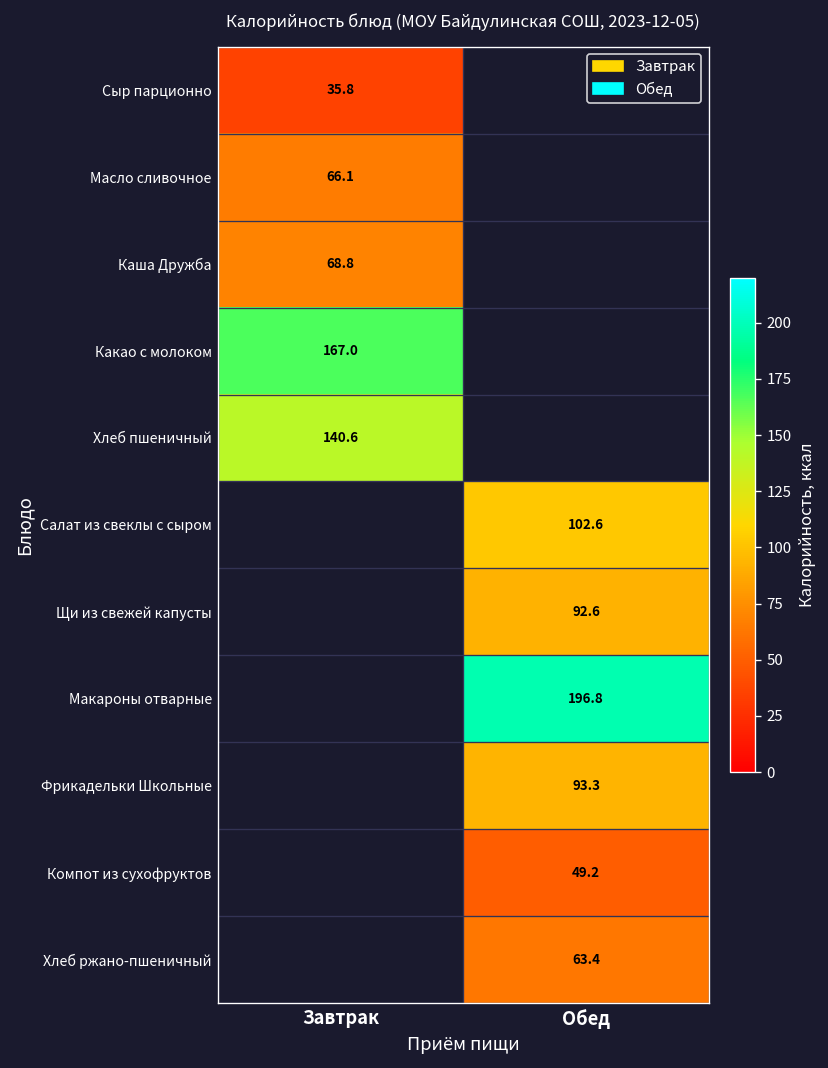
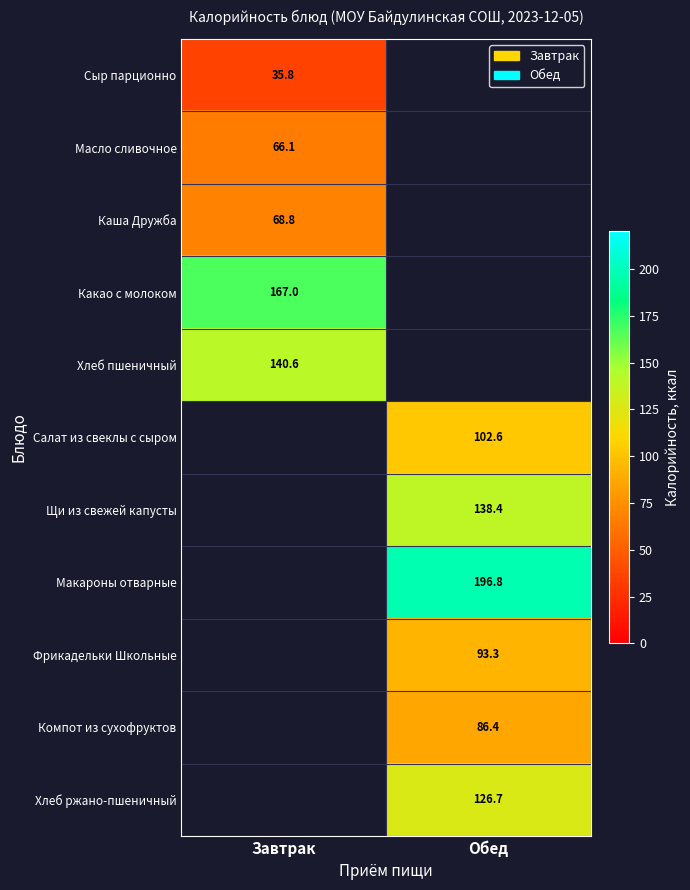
  {
    "Сыр парционно": {
      "Завтрак": 35.8
    },
    "Масло сливочное": {
      "Завтрак": 66.1
    },
    "Каша Дружба": {
      "Завтрак": 68.8
    },
    "Какао с молоком": {
      "Завтрак": 167.0
    },
    "Хлеб пшеничный": {
      "Завтрак": 140.6
    },
    "Салат из свеклы с сыром": {
      "Обед": 102.6
    },
    "Щи из свежей капусты": {
-     "Обед": 92.6
+     "Обед": 138.4
    },
    "Макароны отварные": {
      "Обед": 196.8
    },
    "Фрикадельки Школьные": {
      "Обед": 93.3
    },
    "Компот из сухофруктов": {
-     "Обед": 49.2
+     "Обед": 86.4
    },
    "Хлеб ржано-пшеничный": {
-     "Обед": 63.4
+     "Обед": 126.7
    }
  }
